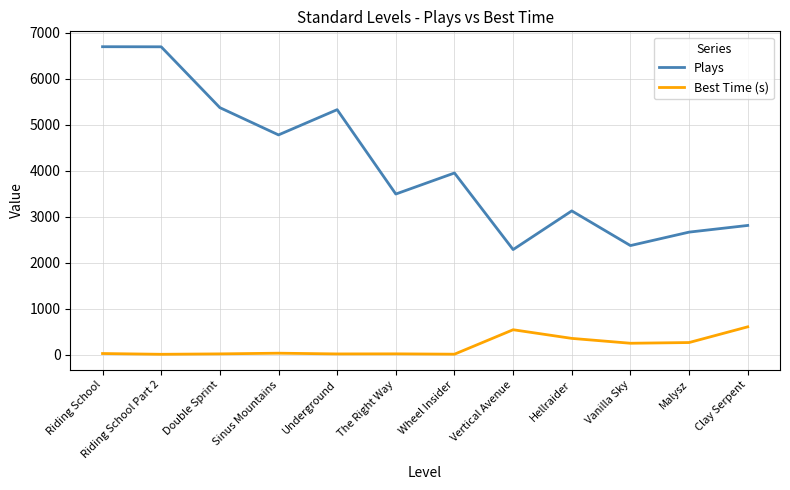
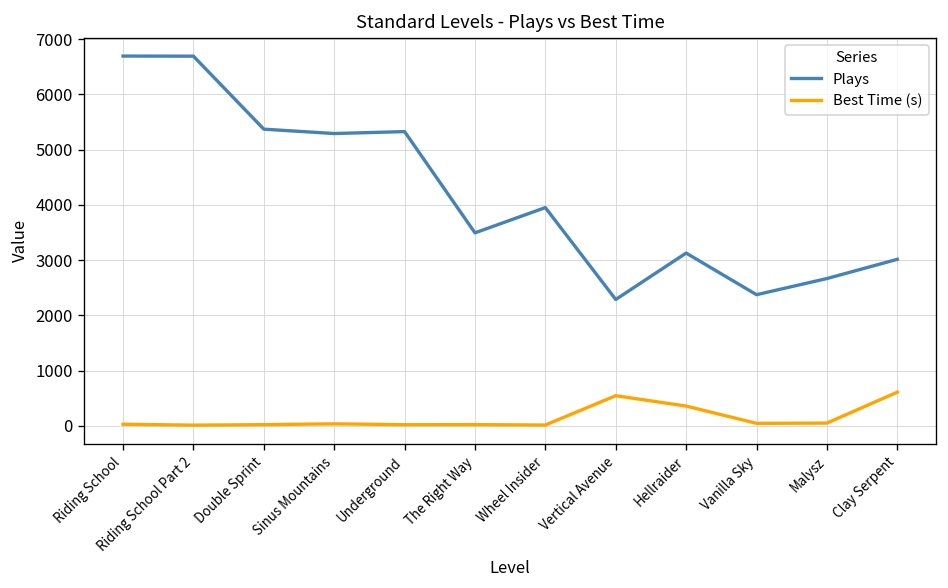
  {
    "Plays": {
      "Riding School": 6700,
      "Riding School Part 2": 6700,
      "Double Sprint": 5400,
-     "Sinus Mountains": 4800,
+     "Sinus Mountains": 5300,
      "Underground": 5300,
      "The Right Way": 3500,
      "Wheel Insider": 4000,
      "Vertical Avenue": 2300,
      "Hellraider": 3100,
      "Vanilla Sky": 2400,
      "Malysz": 2700,
-     "Clay Serpent": 2800
+     "Clay Serpent": 3000
    },
    "Best Time (s)": {
      "Riding School": 0,
      "Riding School Part 2": 0,
      "Double Sprint": 0,
      "Sinus Mountains": 0,
      "Underground": 0,
      "The Right Way": 0,
      "Wheel Insider": 0,
      "Vertical Avenue": 500,
      "Hellraider": 400,
-     "Vanilla Sky": 300,
-     "Malysz": 300,
+     "Vanilla Sky": 0,
+     "Malysz": 100,
      "Clay Serpent": 600
    }
  }
